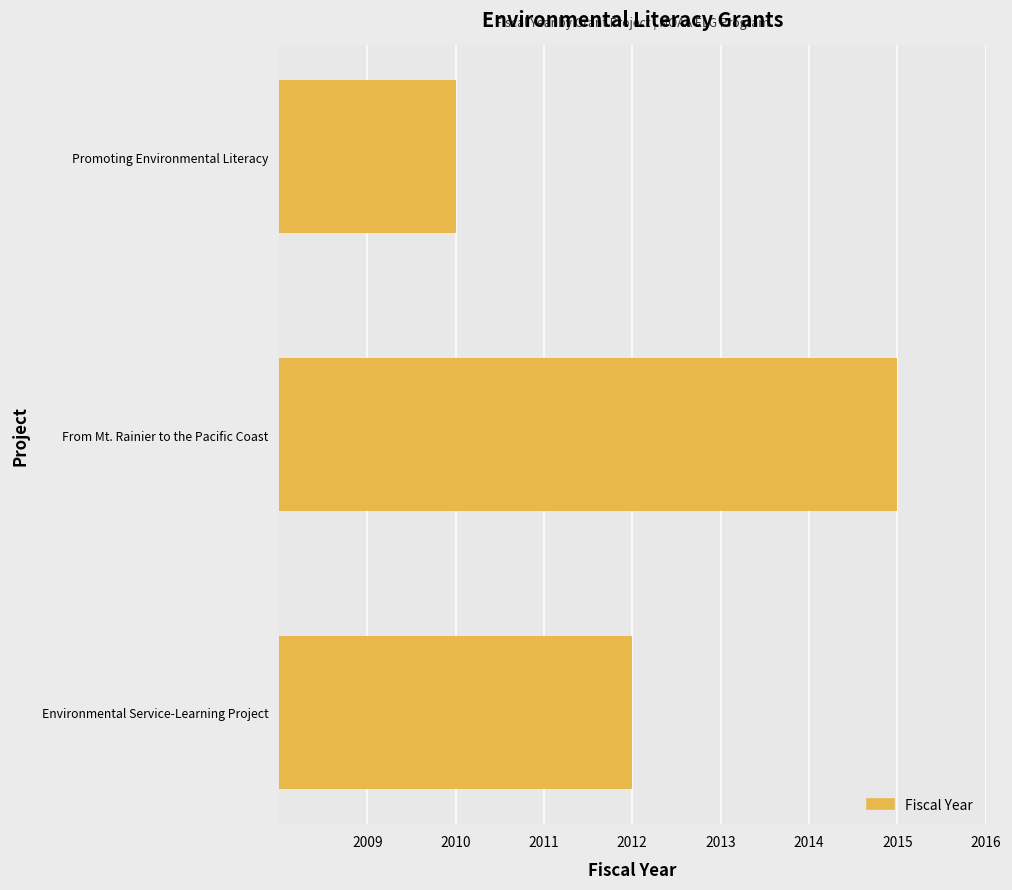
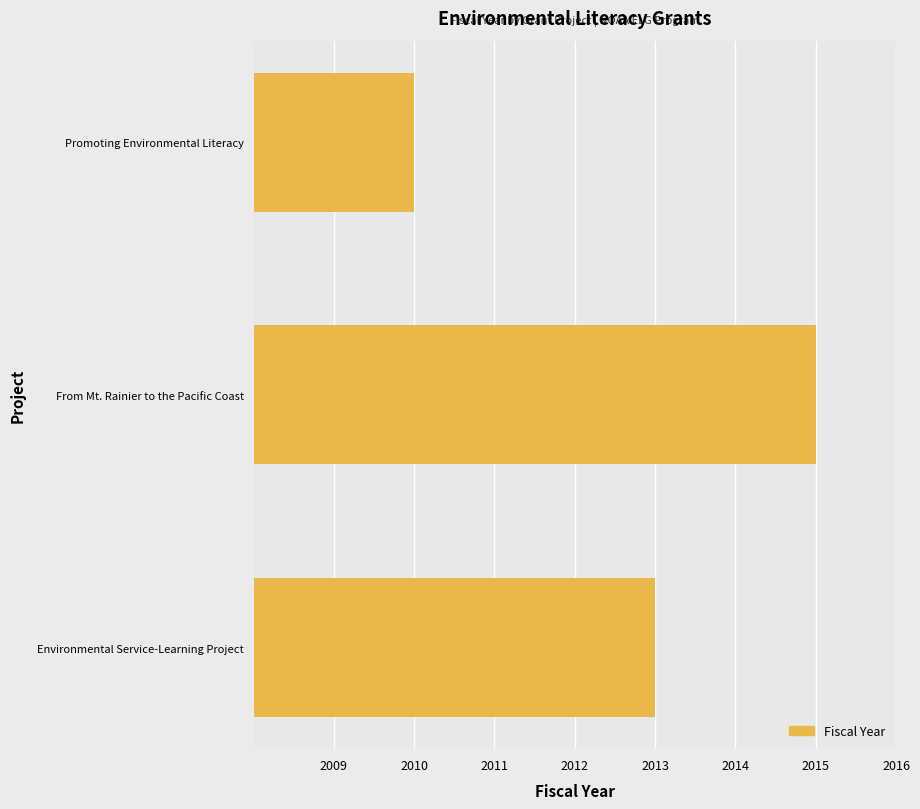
  {
    "Promoting Environmental Literacy": 2010,
    "From Mt. Rainier to the Pacific Coast": 2015,
-   "Environmental Service-Learning Project": 2012
+   "Environmental Service-Learning Project": 2013
  }
